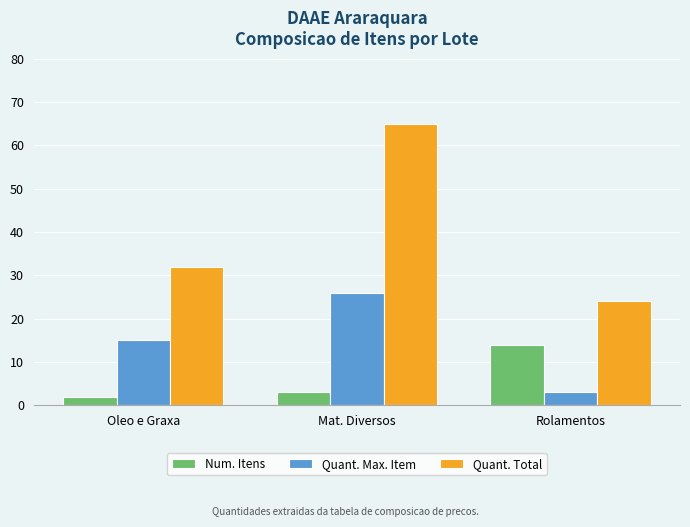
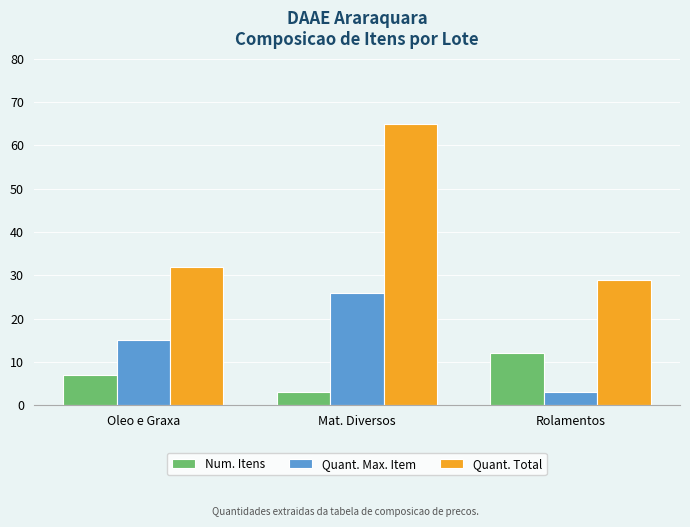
  {
    "Num. Itens": {
-     "Oleo e Graxa": 2,
+     "Oleo e Graxa": 7,
      "Mat. Diversos": 3,
-     "Rolamentos": 14
+     "Rolamentos": 12
    },
    "Quant. Max. Item": {
      "Oleo e Graxa": 15,
      "Mat. Diversos": 26,
      "Rolamentos": 3
    },
    "Quant. Total": {
      "Oleo e Graxa": 32,
      "Mat. Diversos": 65,
-     "Rolamentos": 24
+     "Rolamentos": 29
    }
  }
